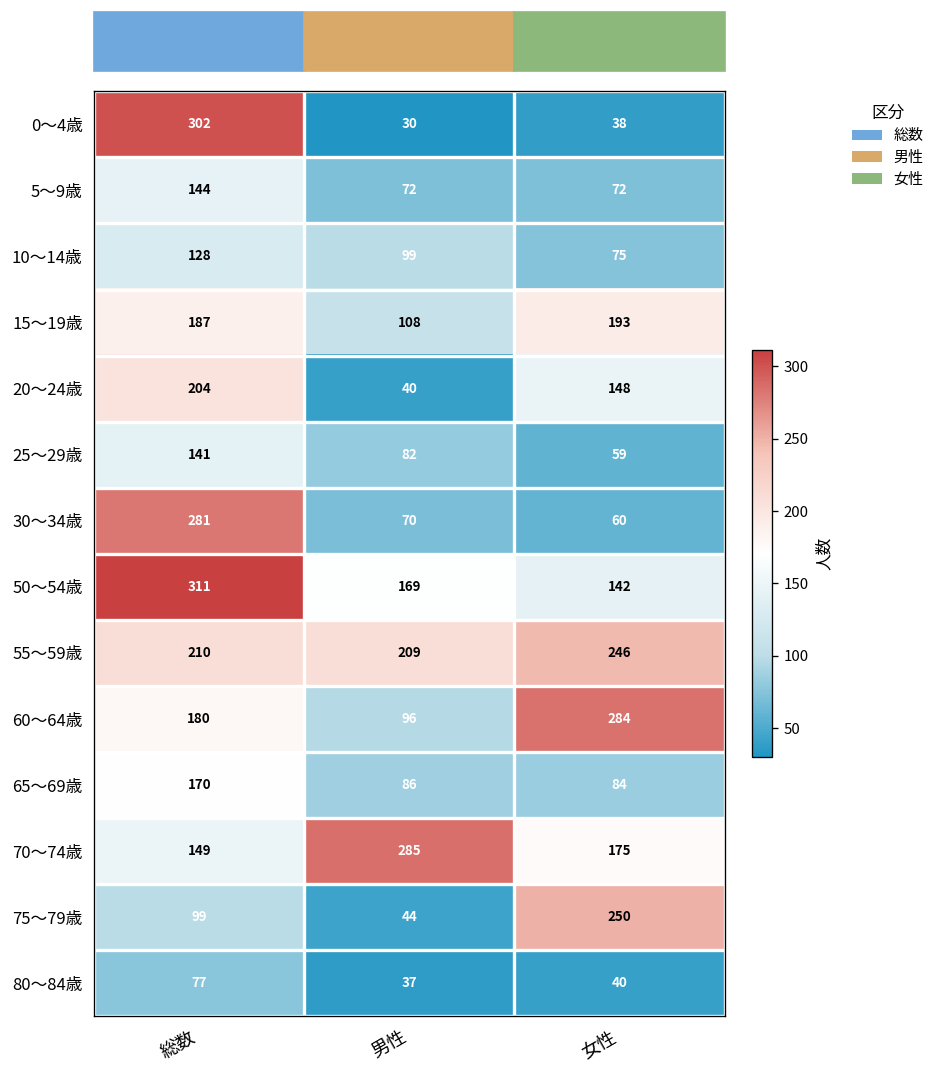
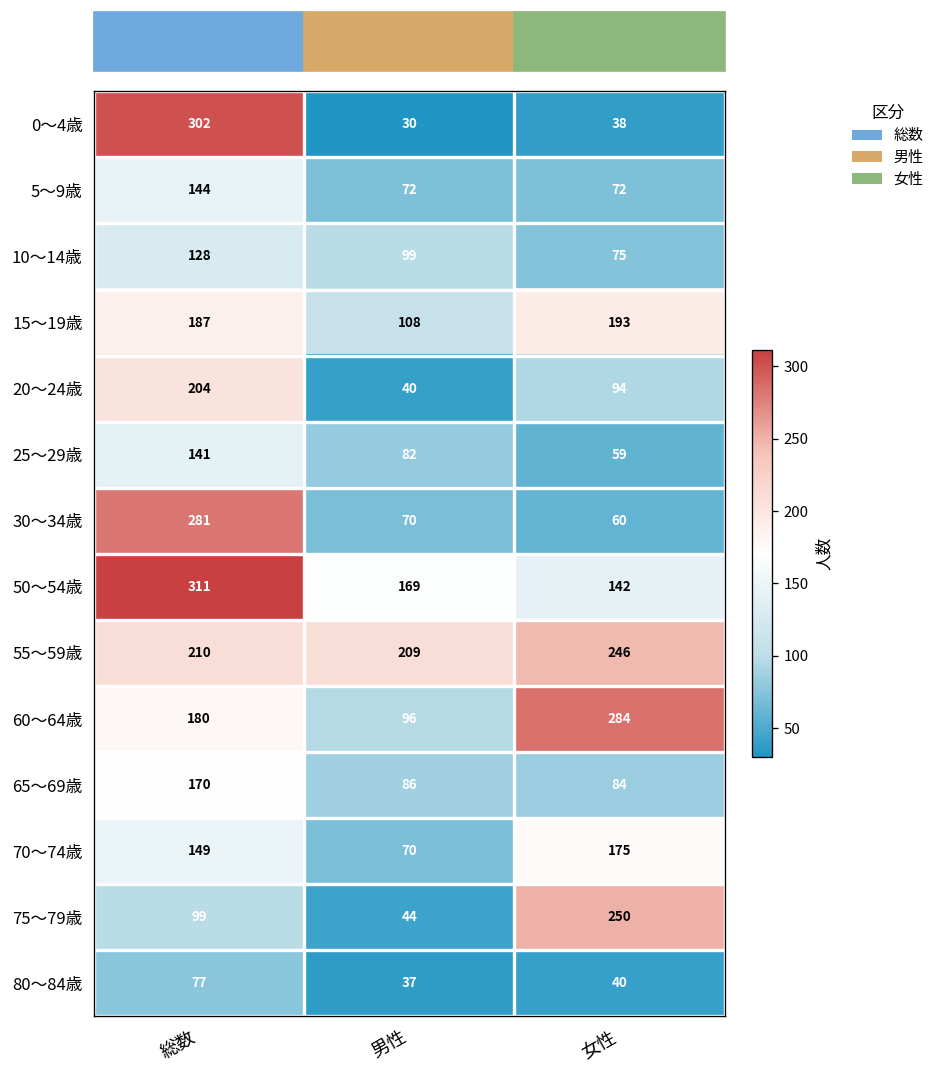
  {
    "0～4歳": {
      "総数": 302,
      "男性": 30,
      "女性": 38
    },
    "5～9歳": {
      "総数": 144,
      "男性": 72,
      "女性": 72
    },
    "10～14歳": {
      "総数": 128,
      "男性": 99,
      "女性": 75
    },
    "15～19歳": {
      "総数": 187,
      "男性": 108,
      "女性": 193
    },
    "20～24歳": {
      "総数": 204,
      "男性": 40,
-     "女性": 148
+     "女性": 94
    },
    "25～29歳": {
      "総数": 141,
      "男性": 82,
      "女性": 59
    },
    "30～34歳": {
      "総数": 281,
      "男性": 70,
      "女性": 60
    },
    "50～54歳": {
      "総数": 311,
      "男性": 169,
      "女性": 142
    },
    "55～59歳": {
      "総数": 210,
      "男性": 209,
      "女性": 246
    },
    "60～64歳": {
      "総数": 180,
      "男性": 96,
      "女性": 284
    },
    "65～69歳": {
      "総数": 170,
      "男性": 86,
      "女性": 84
    },
    "70～74歳": {
      "総数": 149,
-     "男性": 285,
+     "男性": 70,
      "女性": 175
    },
    "75～79歳": {
      "総数": 99,
      "男性": 44,
      "女性": 250
    },
    "80～84歳": {
      "総数": 77,
      "男性": 37,
      "女性": 40
    }
  }
